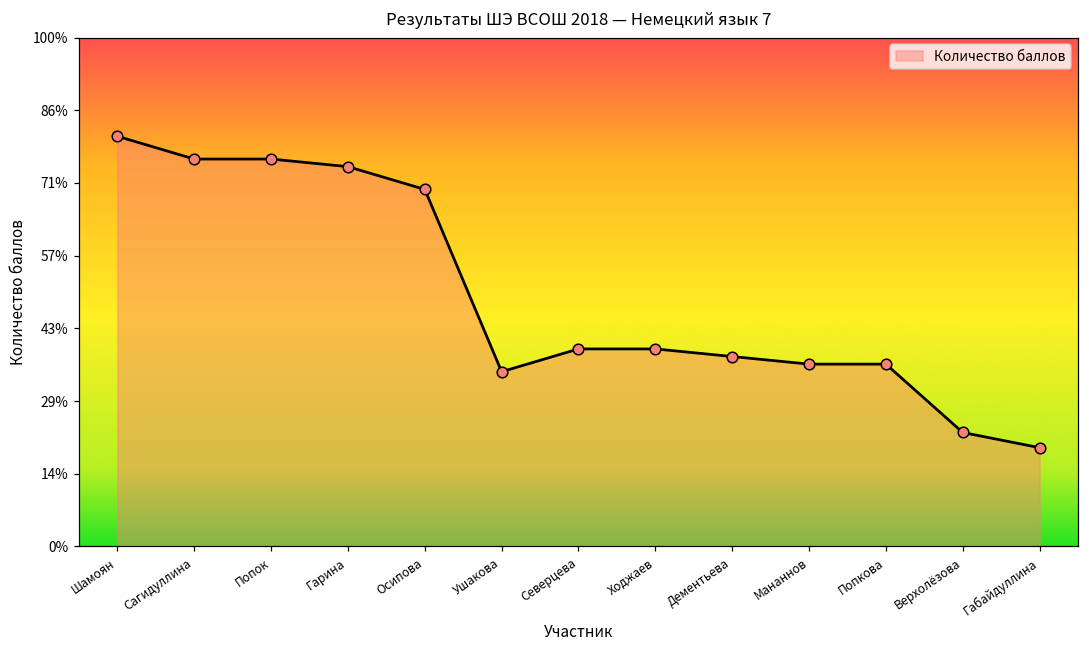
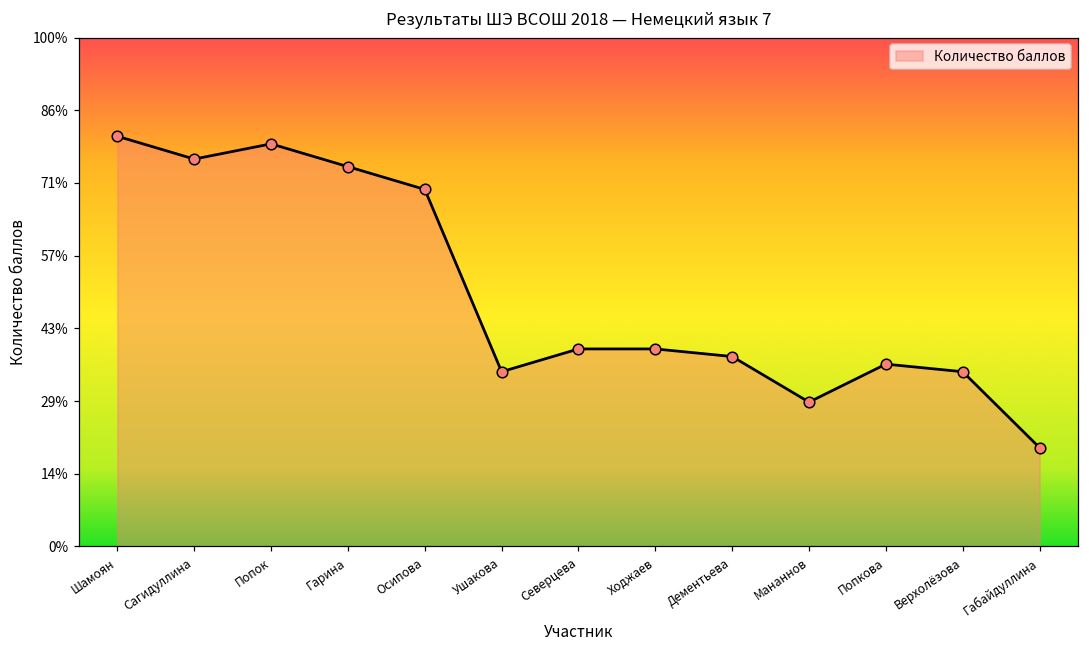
  {
    "Шамоян": "81%",
    "Сагидуллина": "76%",
-   "Попок": "76%",
+   "Попок": "79%",
    "Гарина": "75%",
    "Осипова": "70%",
    "Ушакова": "34%",
    "Северцева": "39%",
    "Ходжаев": "39%",
    "Дементьева": "37%",
-   "Мананнов": "36%",
+   "Мананнов": "28%",
    "Попкова": "36%",
-   "Верхолёзова": "22%",
+   "Верхолёзова": "34%",
    "Габайдуллина": "19%"
  }
